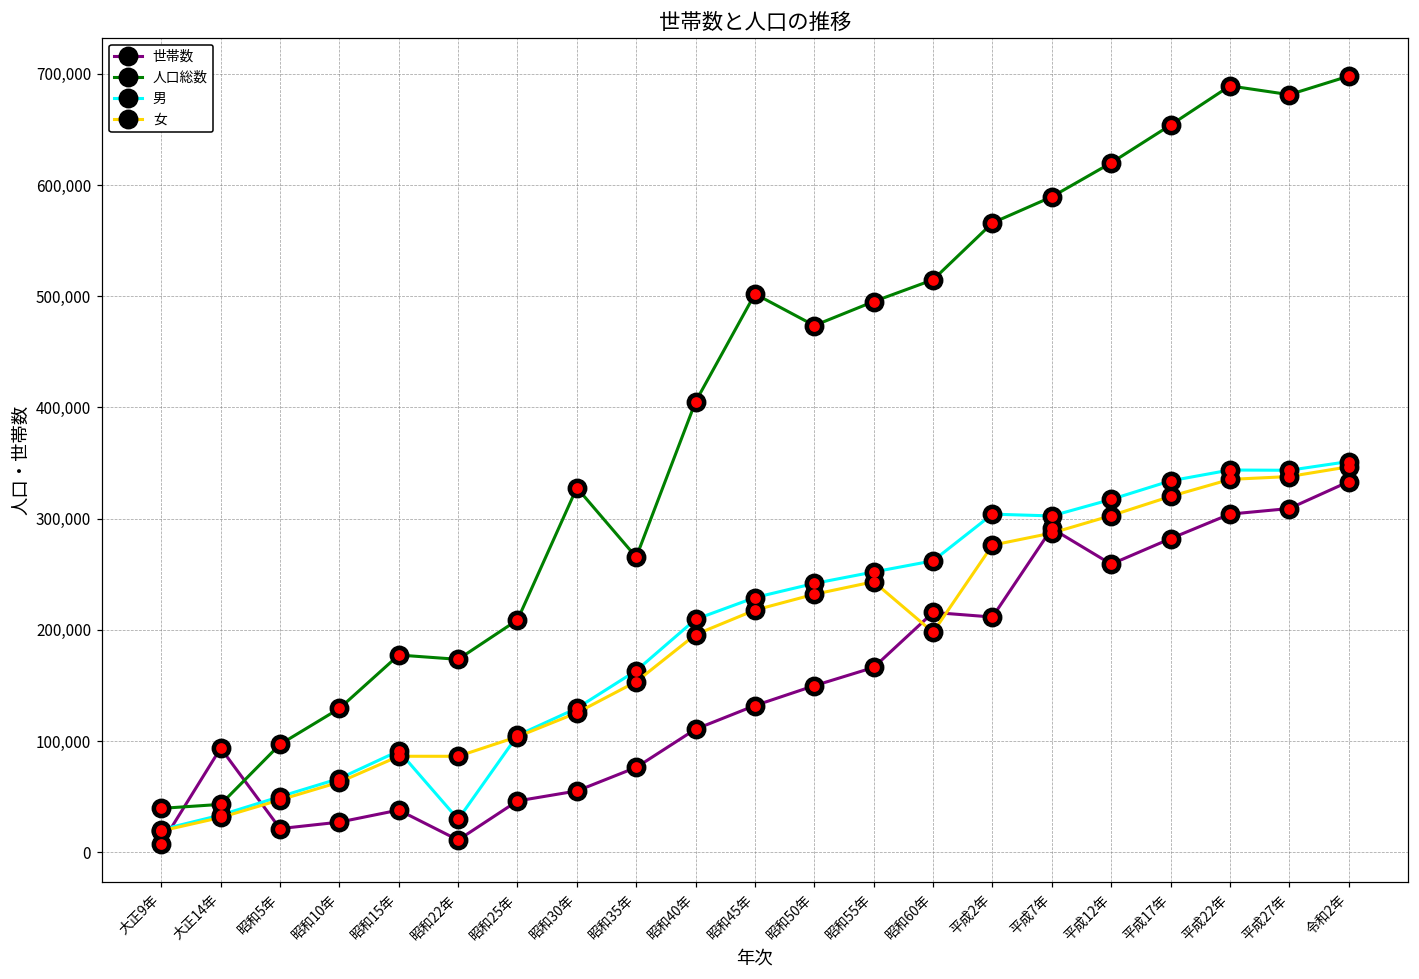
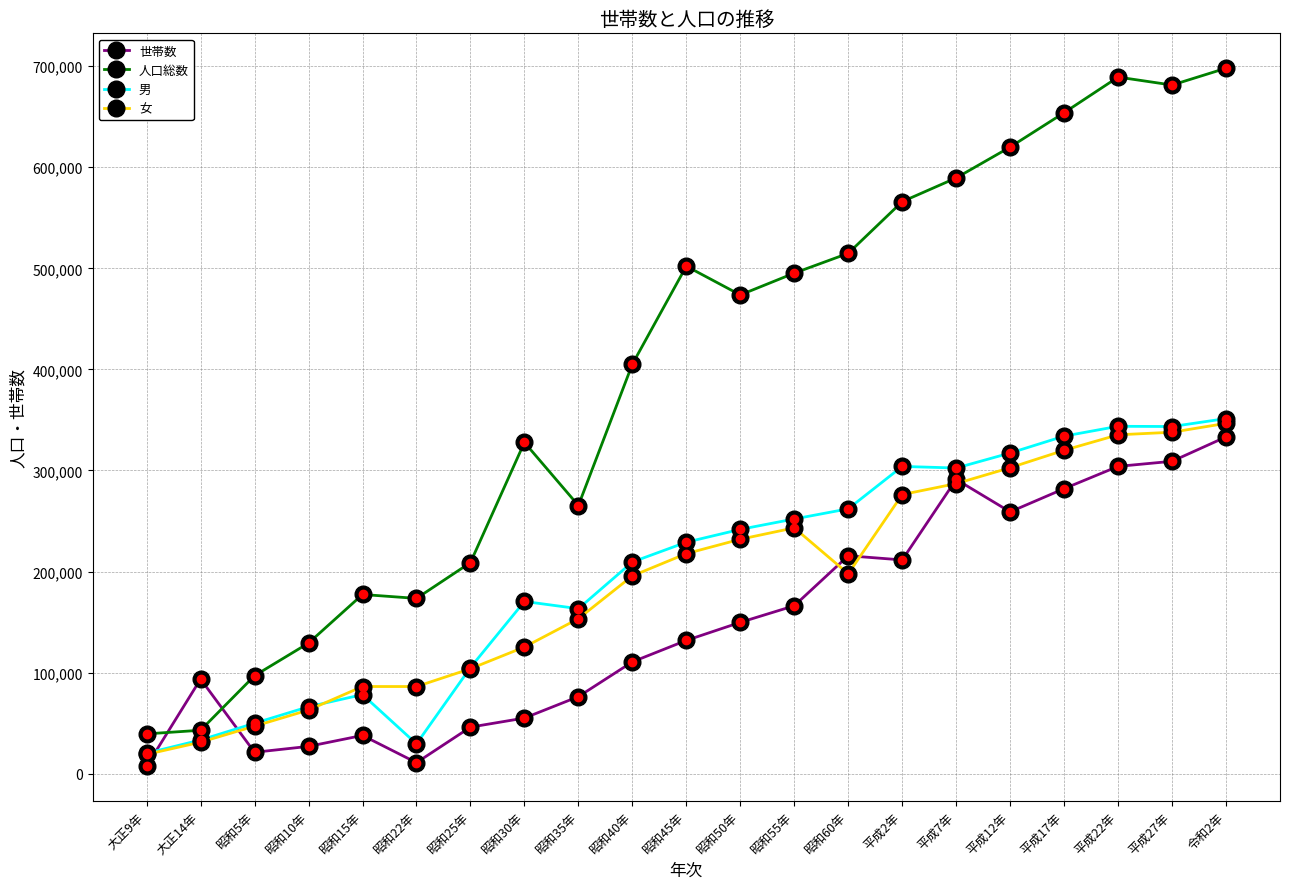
  {
    "世帯数": {
      "大正9年": "7,000",
      "大正14年": "94,000",
      "昭和5年": "21,000",
      "昭和10年": "27,000",
      "昭和15年": "38,000",
      "昭和22年": "11,000",
      "昭和25年": "46,000",
      "昭和30年": "55,000",
      "昭和35年": "76,000",
      "昭和40年": "111,000",
      "昭和45年": "132,000",
      "昭和50年": "150,000",
      "昭和55年": "166,000",
      "昭和60年": "216,000",
      "平成2年": "211,000",
      "平成7年": "291,000",
      "平成12年": "259,000",
      "平成17年": "282,000",
      "平成22年": "304,000",
      "平成27年": "309,000",
      "令和2年": "333,000"
    },
    "人口総数": {
      "大正9年": "39,000",
      "大正14年": "43,000",
      "昭和5年": "97,000",
      "昭和10年": "129,000",
      "昭和15年": "177,000",
      "昭和22年": "173,000",
      "昭和25年": "209,000",
      "昭和30年": "328,000",
      "昭和35年": "265,000",
      "昭和40年": "405,000",
      "昭和45年": "502,000",
      "昭和50年": "474,000",
      "昭和55年": "495,000",
      "昭和60年": "515,000",
      "平成2年": "566,000",
      "平成7年": "589,000",
      "平成12年": "620,000",
      "平成17年": "654,000",
      "平成22年": "689,000",
      "平成27年": "681,000",
      "令和2年": "698,000"
    },
    "男": {
      "昭和5年": "50,000",
      "昭和10年": "66,000",
-     "昭和15年": "91,000",
+     "昭和15年": "78,000",
      "昭和22年": "30,000",
-     "昭和30年": "129,000",
+     "昭和30年": "170,000",
      "昭和35年": "163,000",
      "昭和40年": "209,000",
      "昭和45年": "229,000",
      "昭和50年": "242,000",
      "昭和55年": "252,000",
      "昭和60年": "262,000",
      "平成2年": "304,000",
      "平成7年": "302,000",
      "平成12年": "317,000",
      "平成17年": "334,000",
      "平成22年": "344,000",
      "平成27年": "343,000",
      "令和2年": "351,000"
    },
    "女": {
      "昭和5年": "47,000",
      "昭和10年": "63,000",
      "昭和15年": "86,000",
      "昭和22年": "86,000",
      "昭和30年": "125,000",
      "昭和35年": "153,000",
      "昭和40年": "196,000",
      "昭和45年": "218,000",
      "昭和50年": "232,000",
      "昭和55年": "243,000",
      "昭和60年": "198,000",
      "平成2年": "276,000",
      "平成7年": "287,000",
      "平成12年": "303,000",
      "平成17年": "320,000",
      "平成22年": "335,000",
      "平成27年": "338,000",
      "令和2年": "347,000"
    }
  }
